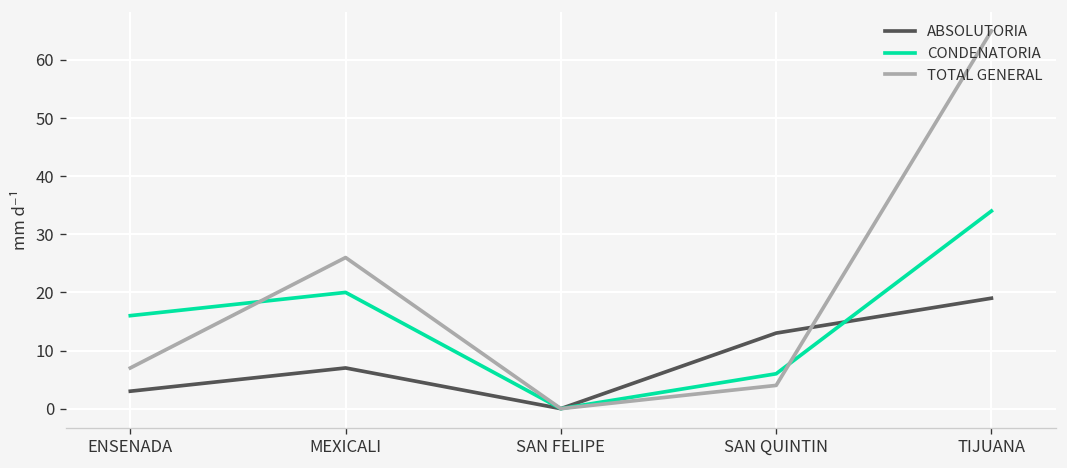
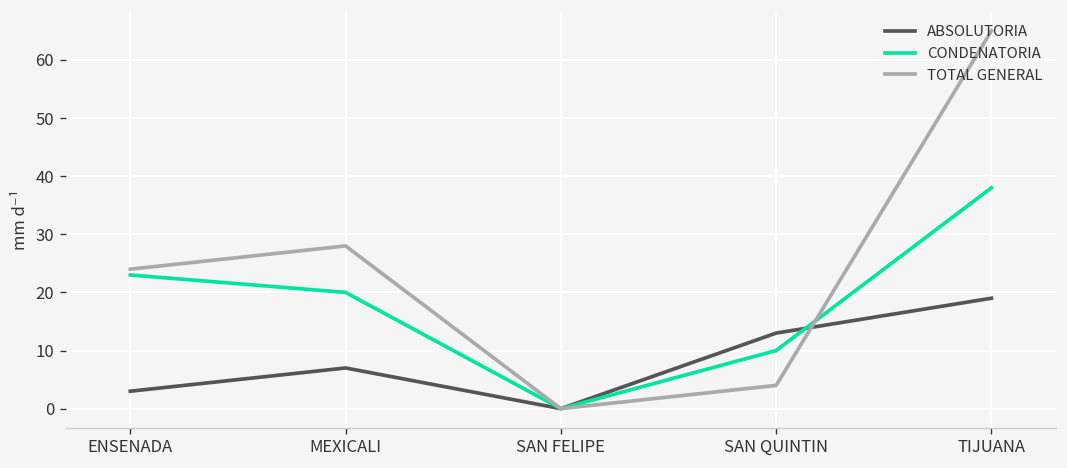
  {
    "ABSOLUTORIA": {
      "ENSENADA": 3,
      "MEXICALI": 7,
      "SAN QUINTIN": 13,
      "TIJUANA": 19
    },
    "CONDENATORIA": {
-     "ENSENADA": 16,
+     "ENSENADA": 23,
      "MEXICALI": 20,
-     "SAN QUINTIN": 6,
-     "TIJUANA": 34
+     "SAN QUINTIN": 10,
+     "TIJUANA": 38
    },
    "TOTAL GENERAL": {
-     "ENSENADA": 7,
-     "MEXICALI": 26,
+     "ENSENADA": 24,
+     "MEXICALI": 28,
      "SAN QUINTIN": 4,
      "TIJUANA": 65
    }
  }
